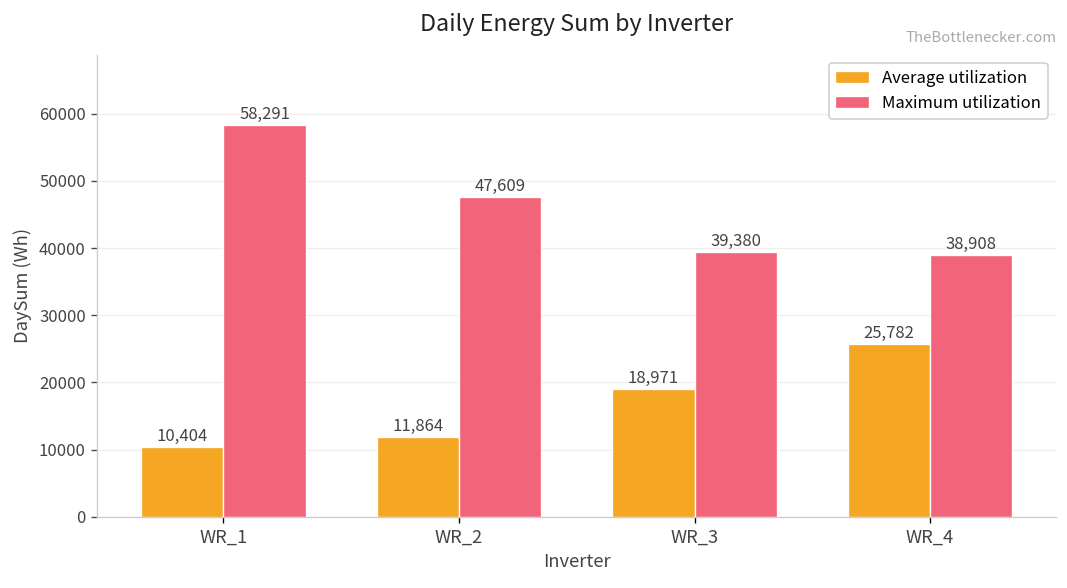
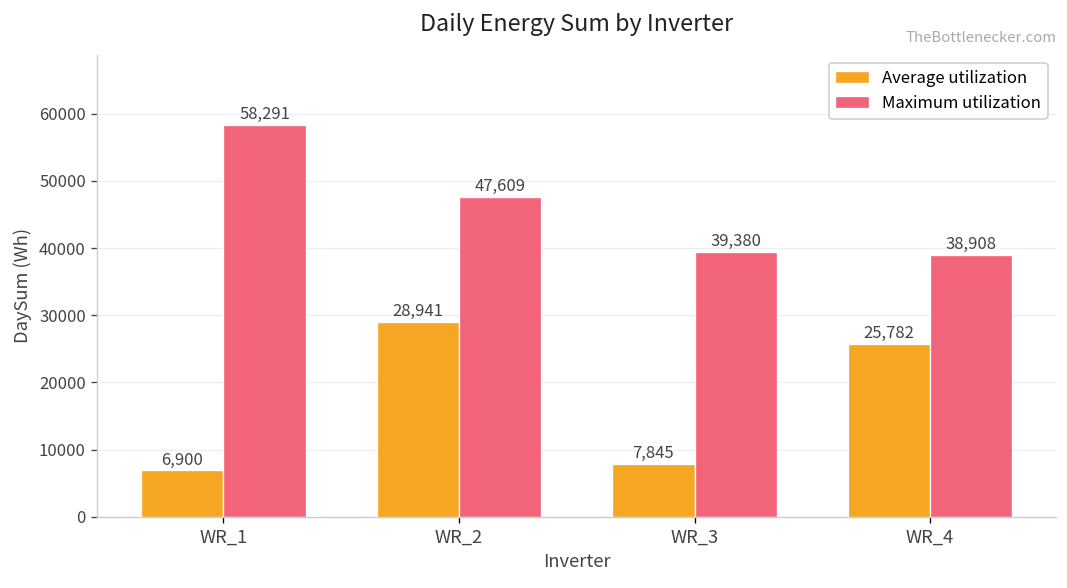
  {
    "Average utilization": {
-     "WR_1": "10,404",
-     "WR_2": "11,864",
-     "WR_3": "18,971",
+     "WR_1": "6,900",
+     "WR_2": "28,941",
+     "WR_3": "7,845",
      "WR_4": "25,782"
    },
    "Maximum utilization": {
      "WR_1": "58,291",
      "WR_2": "47,609",
      "WR_3": "39,380",
      "WR_4": "38,908"
    }
  }
